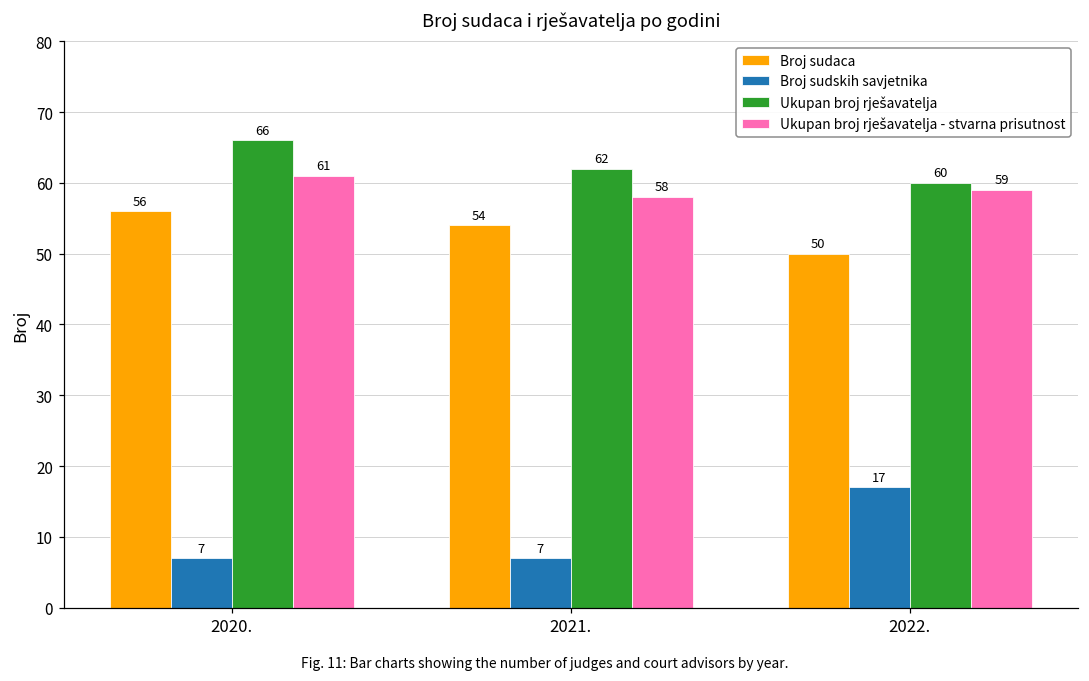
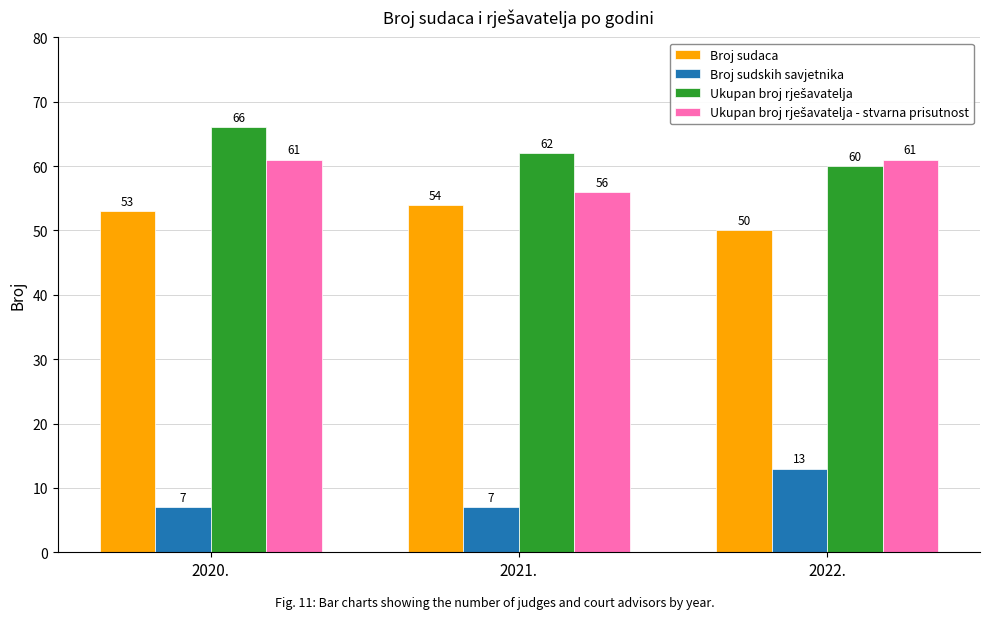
  {
    "Broj sudaca": {
-     "2020.": 56,
+     "2020.": 53,
      "2021.": 54,
      "2022.": 50
    },
    "Broj sudskih savjetnika": {
      "2020.": 7,
      "2021.": 7,
-     "2022.": 17
+     "2022.": 13
    },
    "Ukupan broj rješavatelja": {
      "2020.": 66,
      "2021.": 62,
      "2022.": 60
    },
    "Ukupan broj rješavatelja - stvarna prisutnost": {
      "2020.": 61,
-     "2021.": 58,
-     "2022.": 59
+     "2021.": 56,
+     "2022.": 61
    }
  }
